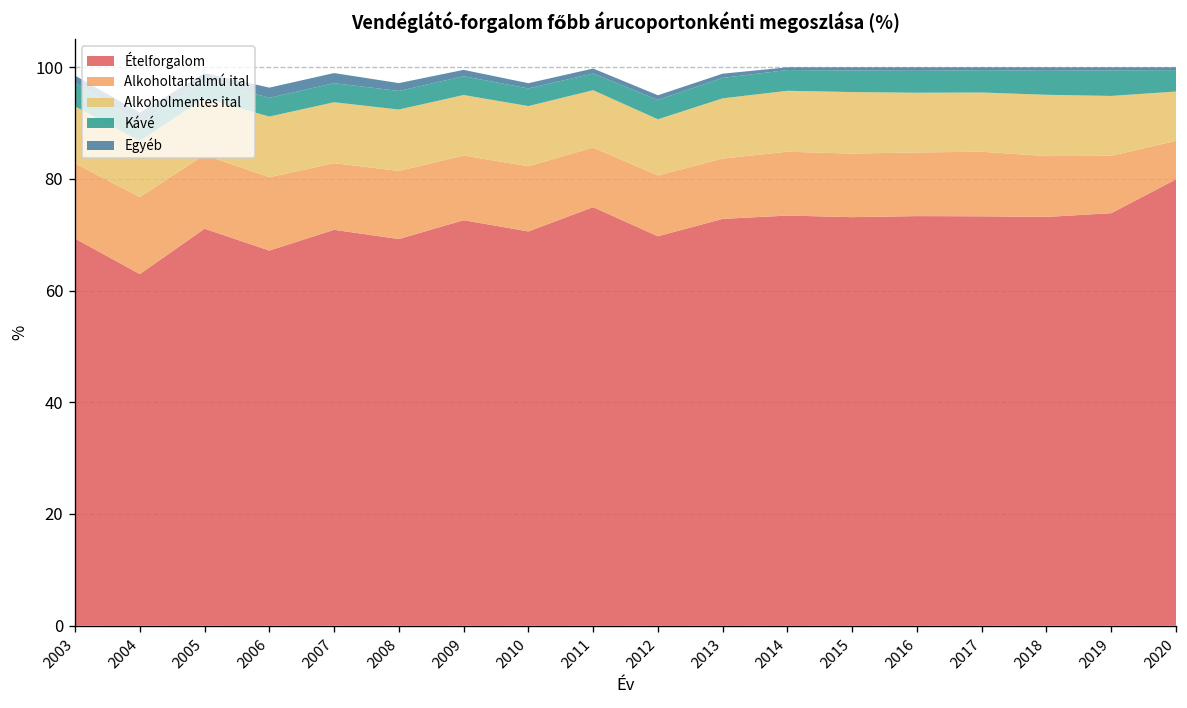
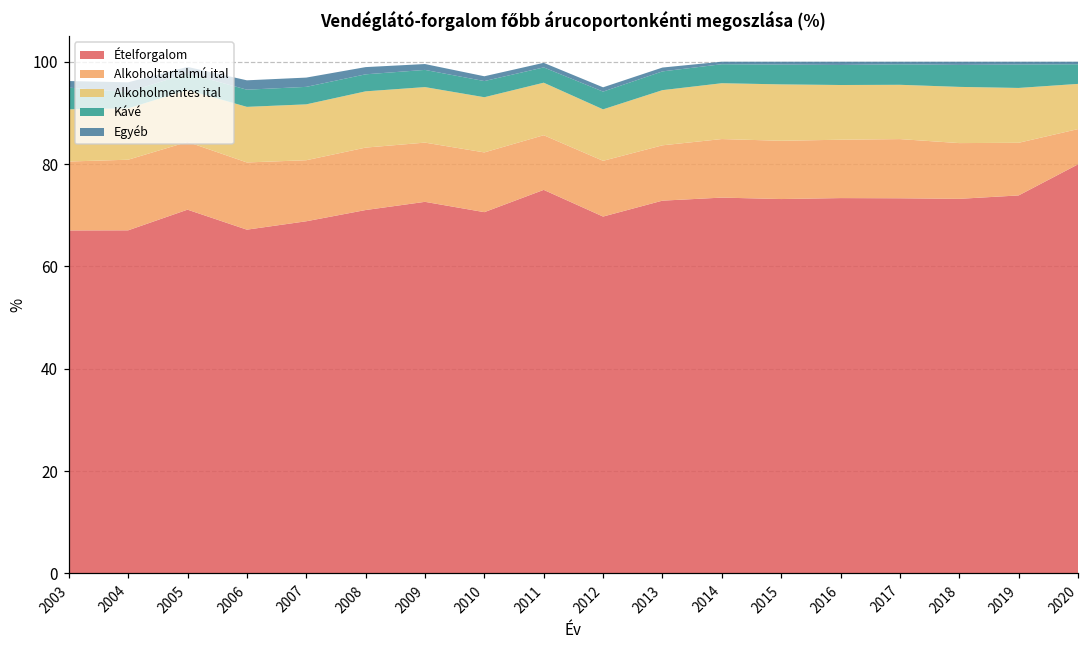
  {
    "Ételforgalom": {
-     "2003": 69,
-     "2004": 63,
+     "2003": 67,
+     "2004": 67,
      "2005": 71,
      "2006": 67,
-     "2007": 71,
-     "2008": 69,
+     "2007": 69,
+     "2008": 71,
      "2009": 73,
      "2010": 71,
      "2011": 75,
      "2012": 70,
      "2013": 73,
      "2014": 73,
      "2015": 73,
      "2016": 73,
      "2017": 73,
      "2018": 73,
      "2019": 74,
      "2020": 80
    }
  }
